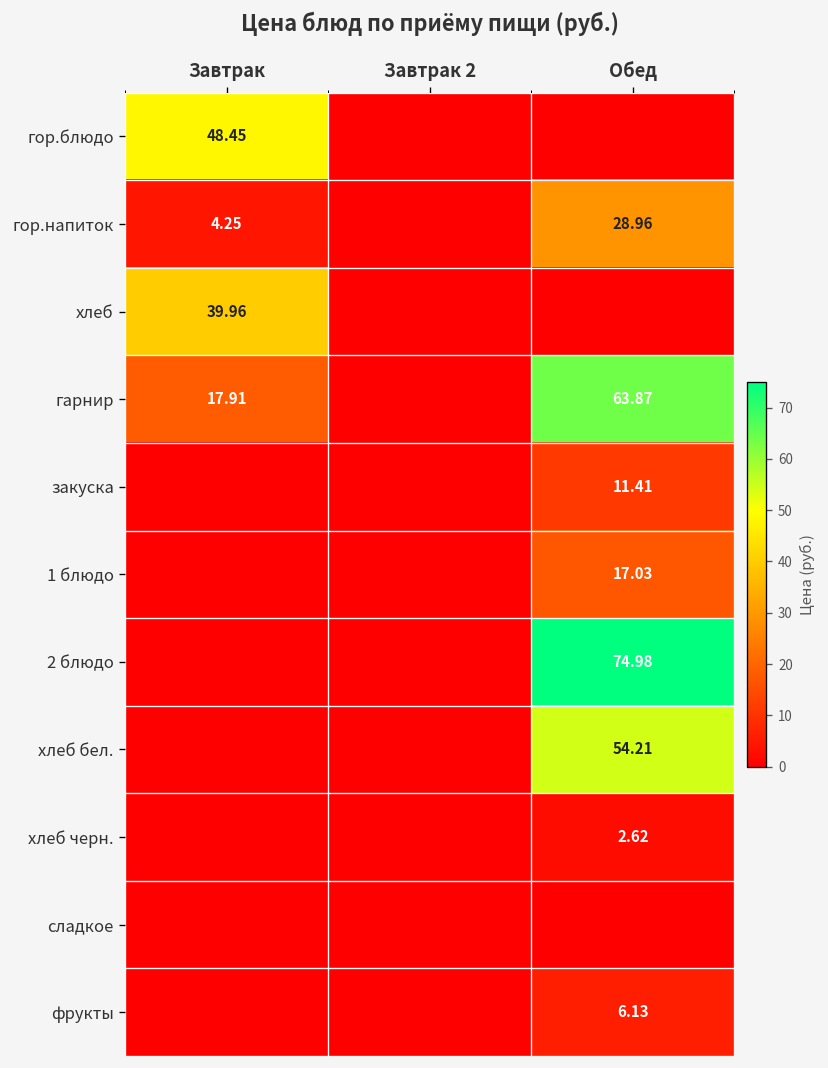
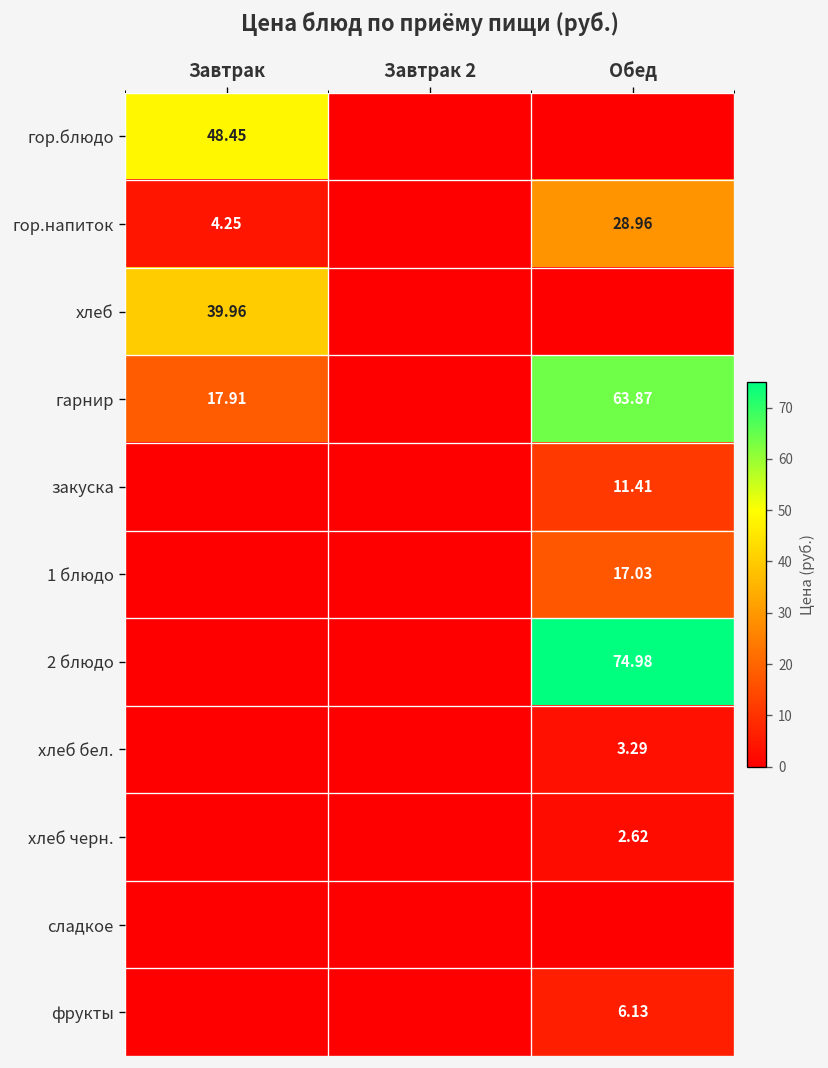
  {
    "гор.блюдо": {
      "Завтрак": 48.45
    },
    "гор.напиток": {
      "Завтрак": 4.25,
      "Обед": 28.96
    },
    "хлеб": {
      "Завтрак": 39.96
    },
    "гарнир": {
      "Завтрак": 17.91,
      "Обед": 63.87
    },
    "закуска": {
      "Обед": 11.41
    },
    "1 блюдо": {
      "Обед": 17.03
    },
    "2 блюдо": {
      "Обед": 74.98
    },
    "хлеб бел.": {
-     "Обед": 54.21
+     "Обед": 3.29
    },
    "хлеб черн.": {
      "Обед": 2.62
    },
    "фрукты": {
      "Обед": 6.13
    }
  }
